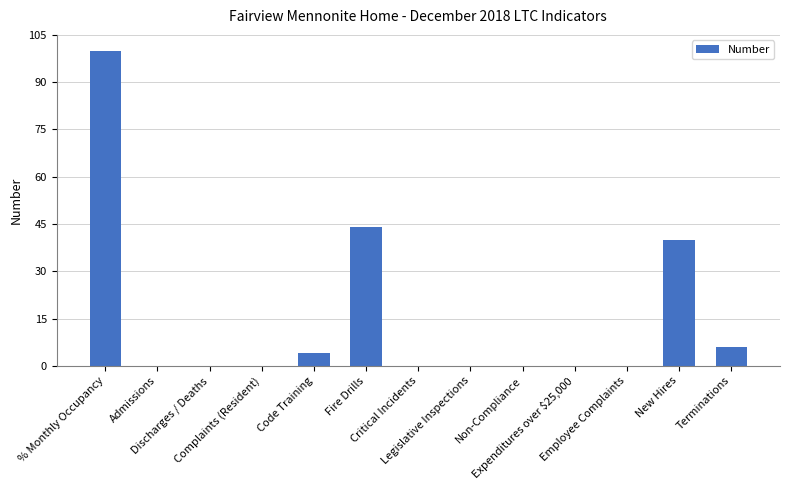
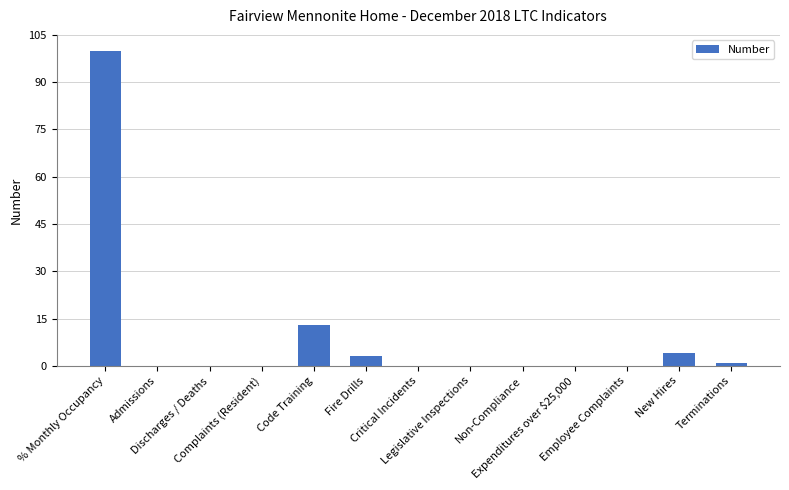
  {
    "% Monthly Occupancy": 100,
    "Admissions": 0,
    "Discharges / Deaths": 0,
    "Complaints (Resident)": 0,
-   "Code Training": 4,
-   "Fire Drills": 44,
+   "Code Training": 13,
+   "Fire Drills": 3,
    "Critical Incidents": 0,
    "Legislative Inspections": 0,
    "Non-Compliance": 0,
    "Expenditures over $25,000": 0,
    "Employee Complaints": 0,
-   "New Hires": 40,
-   "Terminations": 6
+   "New Hires": 4,
+   "Terminations": 1
  }
